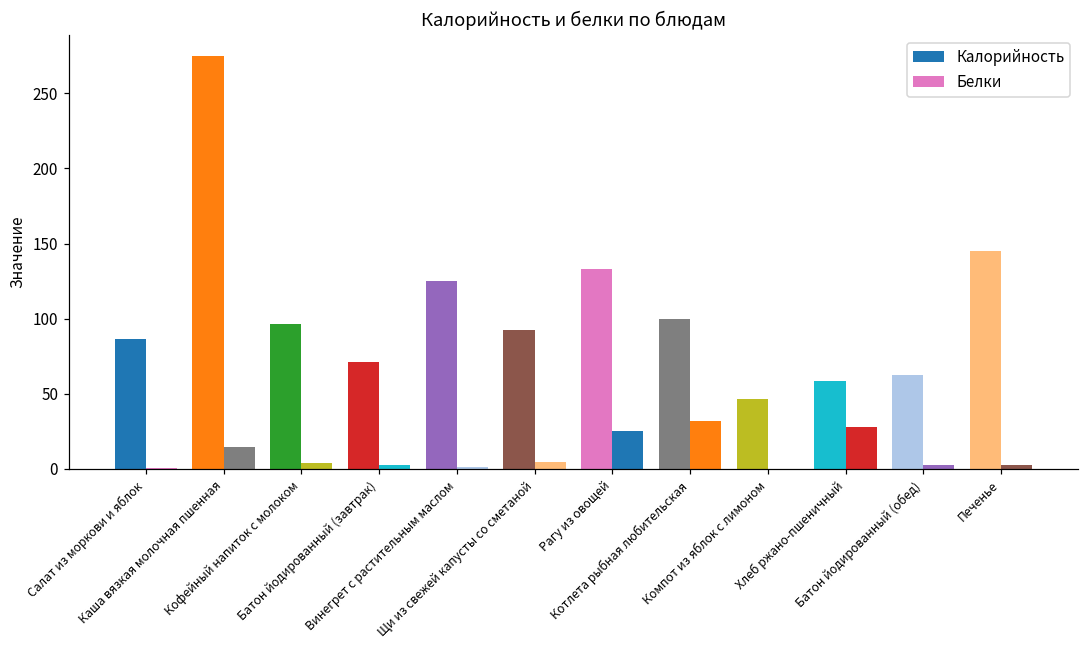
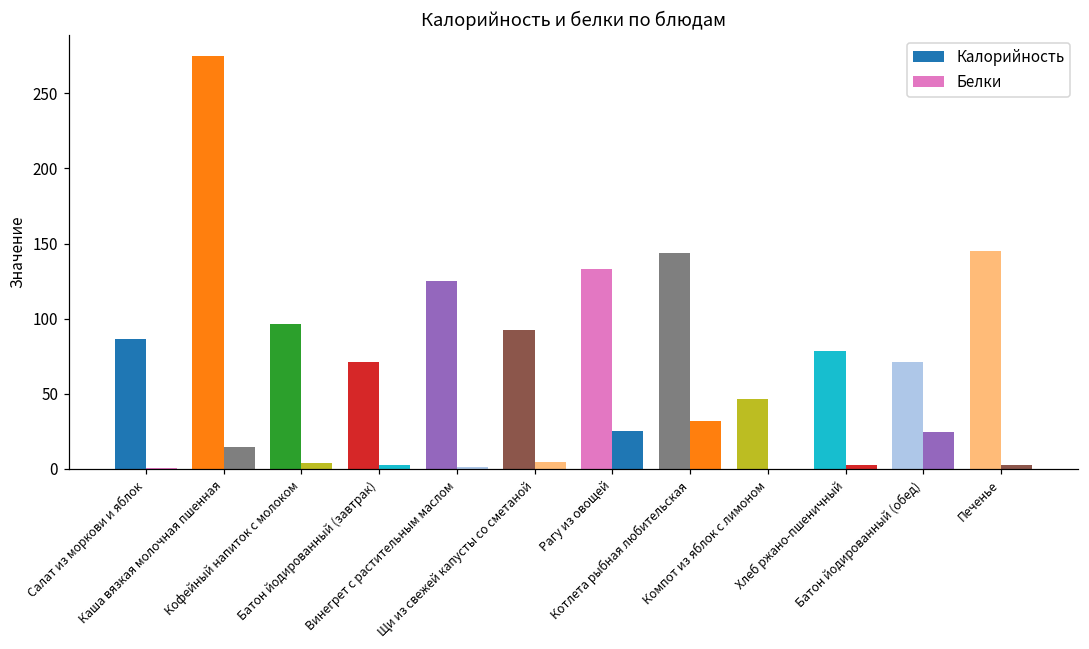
  {
    "Калорийность": {
      "Салат из моркови и яблок": 87,
      "Каша вязкая молочная пшенная": 275,
      "Кофейный напиток с молоком": 96,
      "Батон йодированный (завтрак)": 71,
      "Винегрет с растительным маслом": 125,
      "Щи из свежей капусты со сметаной": 92,
      "Рагу из овощей": 133,
-     "Котлета рыбная любительская": 100,
+     "Котлета рыбная любительская": 143,
      "Компот из яблок с лимоном": 47,
-     "Хлеб ржано-пшеничный": 59,
-     "Батон йодированный (обед)": 63,
+     "Хлеб ржано-пшеничный": 78,
+     "Батон йодированный (обед)": 71,
      "Печенье": 145
    },
    "Белки": {
      "Каша вязкая молочная пшенная": 15,
      "Кофейный напиток с молоком": 4,
      "Батон йодированный (завтрак)": 2,
      "Щи из свежей капусты со сметаной": 5,
      "Рагу из овощей": 25,
      "Котлета рыбная любительская": 32,
-     "Хлеб ржано-пшеничный": 28,
-     "Батон йодированный (обед)": 2,
+     "Хлеб ржано-пшеничный": 3,
+     "Батон йодированный (обед)": 24,
      "Печенье": 3
    }
  }
